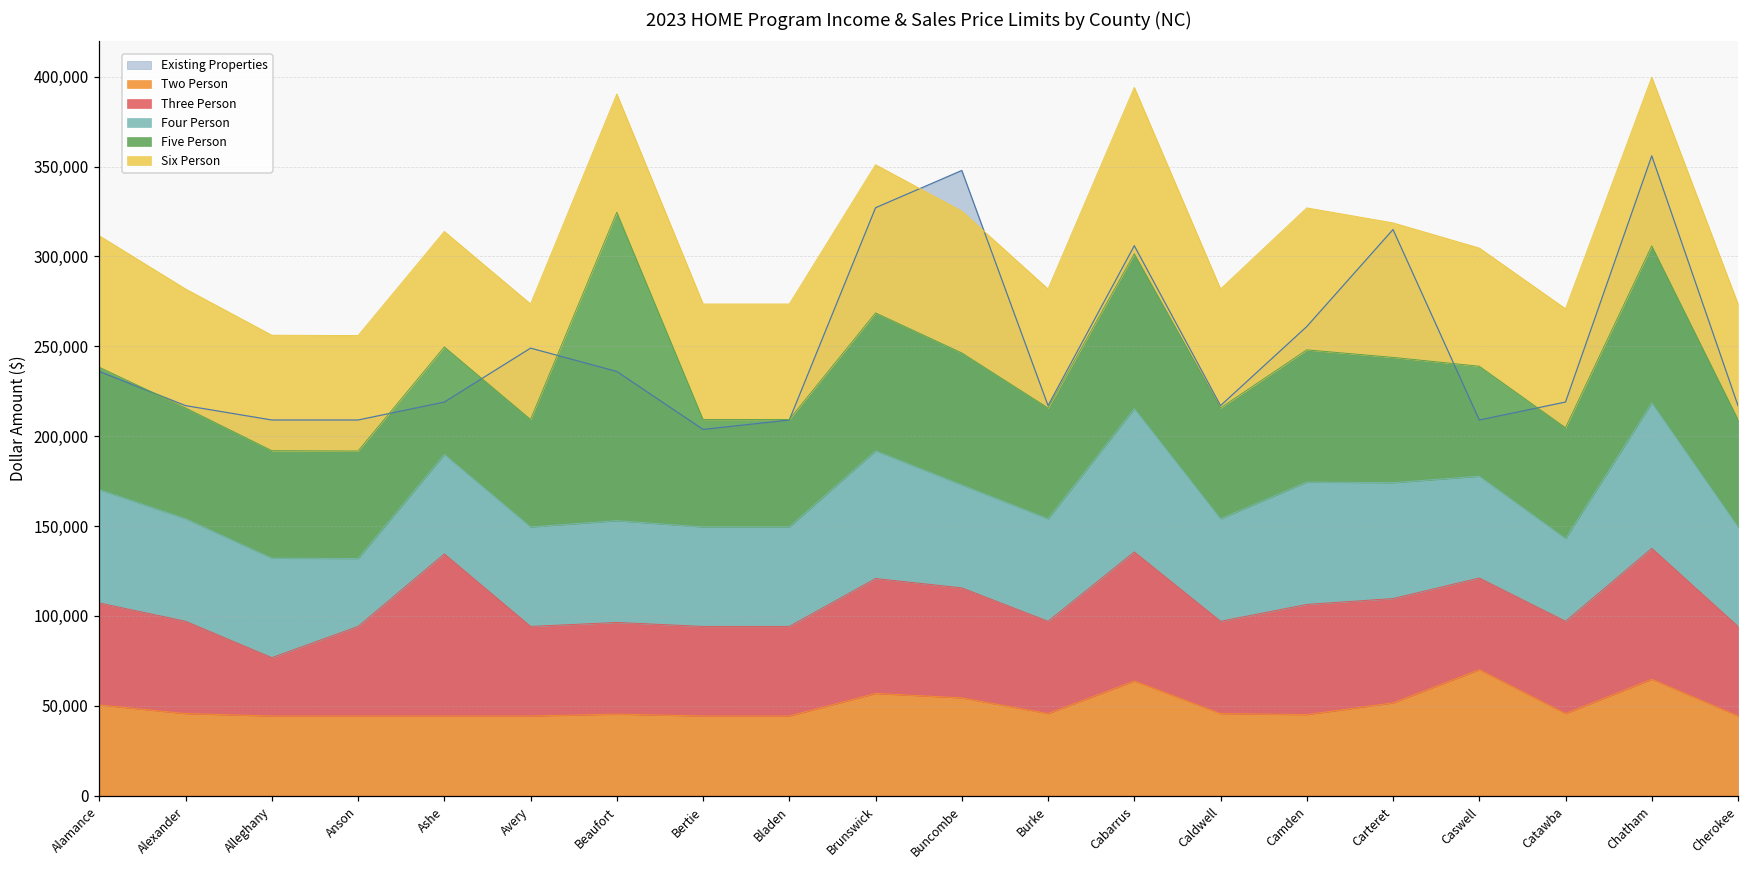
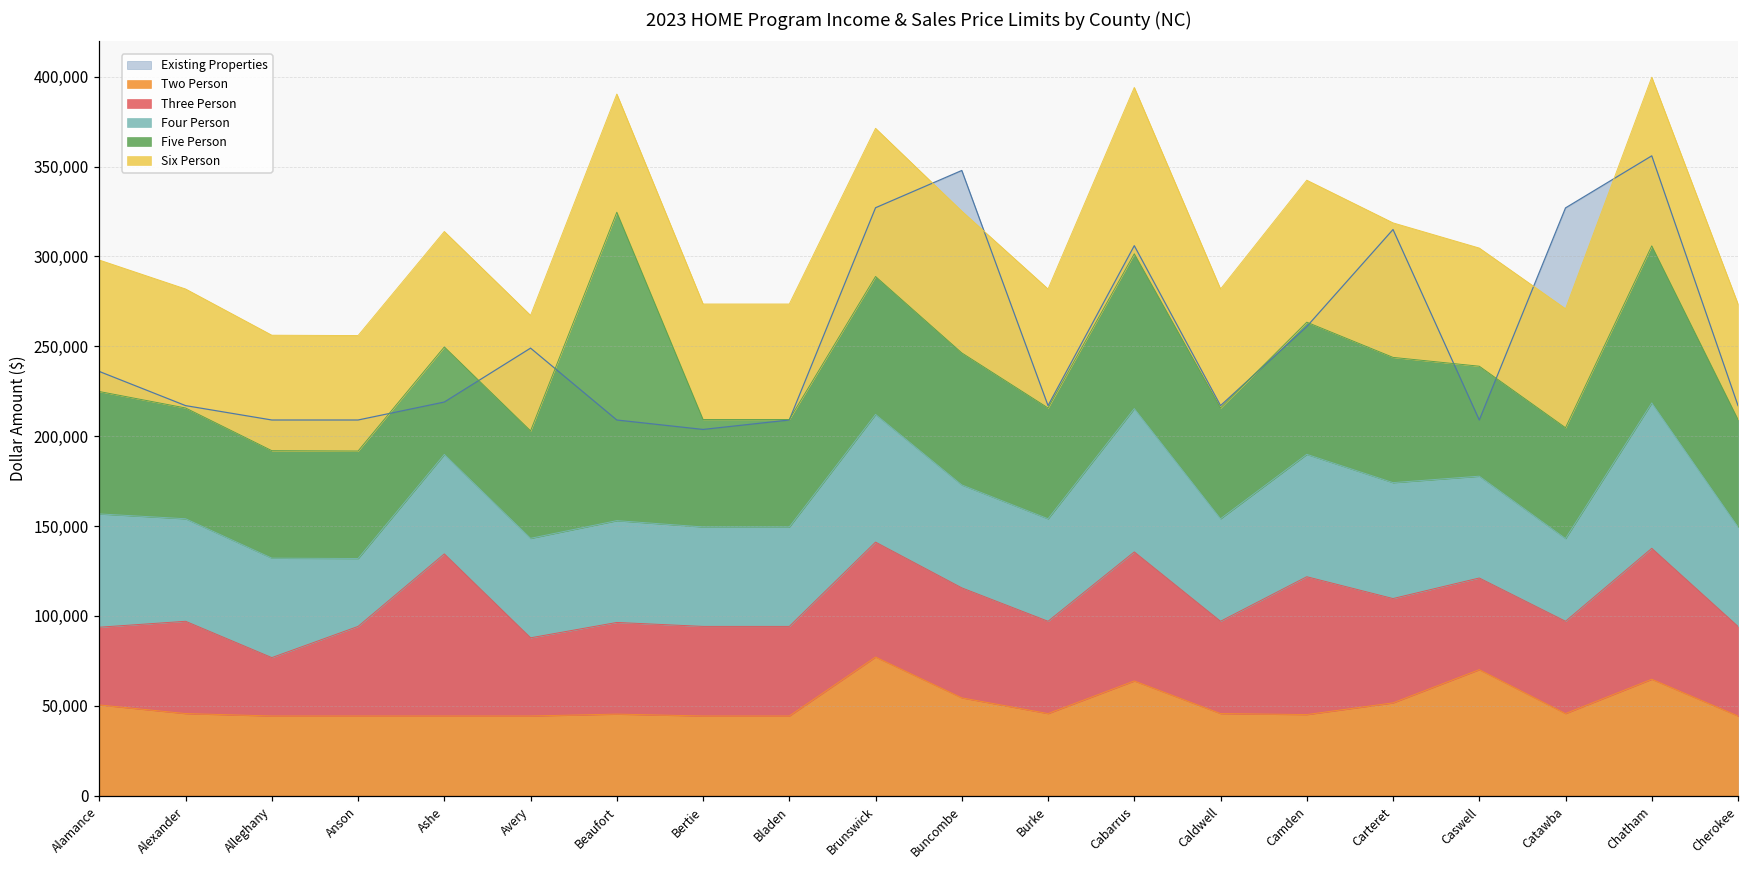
  {
    "Existing Properties": {
      "Alamance": "236,000",
      "Alleghany": "209,000",
      "Anson": "209,000",
      "Ashe": "219,000",
      "Avery": "249,000",
-     "Beaufort": "236,000",
+     "Beaufort": "209,000",
      "Bertie": "204,000",
      "Brunswick": "327,000",
      "Buncombe": "348,000",
      "Cabarrus": "306,000",
      "Camden": "261,000",
      "Carteret": "315,000",
      "Caswell": "209,000",
-     "Catawba": "219,000",
+     "Catawba": "327,000",
      "Chatham": "356,000",
      "Cherokee": "217,000"
    },
    "Two Person": {
      "Alamance": "50,000",
      "Alexander": "46,000",
      "Alleghany": "44,000",
      "Anson": "44,000",
      "Ashe": "44,000",
      "Avery": "44,000",
      "Beaufort": "45,000",
      "Bertie": "44,000",
      "Bladen": "44,000",
-     "Brunswick": "57,000",
+     "Brunswick": "77,000",
      "Buncombe": "54,000",
      "Burke": "46,000",
      "Cabarrus": "64,000",
      "Caldwell": "46,000",
      "Camden": "45,000",
      "Carteret": "52,000",
      "Caswell": "70,000",
      "Catawba": "46,000",
      "Chatham": "65,000",
      "Cherokee": "44,000"
    },
    "Three Person": {
-     "Alamance": "57,000",
+     "Alamance": "43,000",
      "Alexander": "51,000",
      "Alleghany": "32,000",
      "Anson": "50,000",
      "Ashe": "90,000",
-     "Avery": "50,000",
+     "Avery": "44,000",
      "Beaufort": "51,000",
      "Bertie": "50,000",
      "Bladen": "50,000",
      "Brunswick": "64,000",
      "Buncombe": "61,000",
      "Burke": "51,000",
      "Cabarrus": "72,000",
      "Caldwell": "51,000",
-     "Camden": "61,000",
+     "Camden": "77,000",
      "Carteret": "58,000",
      "Caswell": "51,000",
      "Catawba": "51,000",
      "Chatham": "73,000",
      "Cherokee": "50,000"
    },
    "Four Person": {
      "Alamance": "63,000",
      "Alexander": "57,000",
      "Alleghany": "55,000",
      "Anson": "38,000",
      "Ashe": "55,000",
      "Avery": "55,000",
      "Beaufort": "57,000",
      "Bertie": "55,000",
      "Bladen": "55,000",
      "Brunswick": "71,000",
      "Buncombe": "57,000",
      "Burke": "57,000",
      "Cabarrus": "80,000",
      "Caldwell": "57,000",
      "Camden": "68,000",
      "Carteret": "65,000",
      "Caswell": "57,000",
      "Catawba": "46,000",
      "Chatham": "81,000",
      "Cherokee": "55,000"
    },
    "Five Person": {
      "Alamance": "68,000",
      "Alleghany": "60,000",
      "Anson": "60,000",
      "Ashe": "60,000",
      "Avery": "60,000",
      "Beaufort": "172,000",
      "Bertie": "60,000",
      "Brunswick": "77,000",
      "Buncombe": "73,000",
      "Cabarrus": "86,000",
      "Camden": "74,000",
      "Carteret": "70,000",
      "Caswell": "61,000",
      "Catawba": "62,000",
      "Chatham": "87,000",
      "Cherokee": "60,000"
    },
    "Six Person": {
      "Alamance": "73,000",
      "Alexander": "66,000",
      "Alleghany": "64,000",
      "Anson": "64,000",
      "Ashe": "64,000",
      "Avery": "64,000",
      "Beaufort": "66,000",
      "Bertie": "64,000",
      "Bladen": "64,000",
      "Brunswick": "82,000",
      "Buncombe": "79,000",
      "Burke": "66,000",
      "Cabarrus": "93,000",
      "Caldwell": "66,000",
      "Camden": "79,000",
      "Carteret": "75,000",
      "Caswell": "66,000",
      "Catawba": "66,000",
      "Chatham": "94,000",
      "Cherokee": "64,000"
    }
  }
